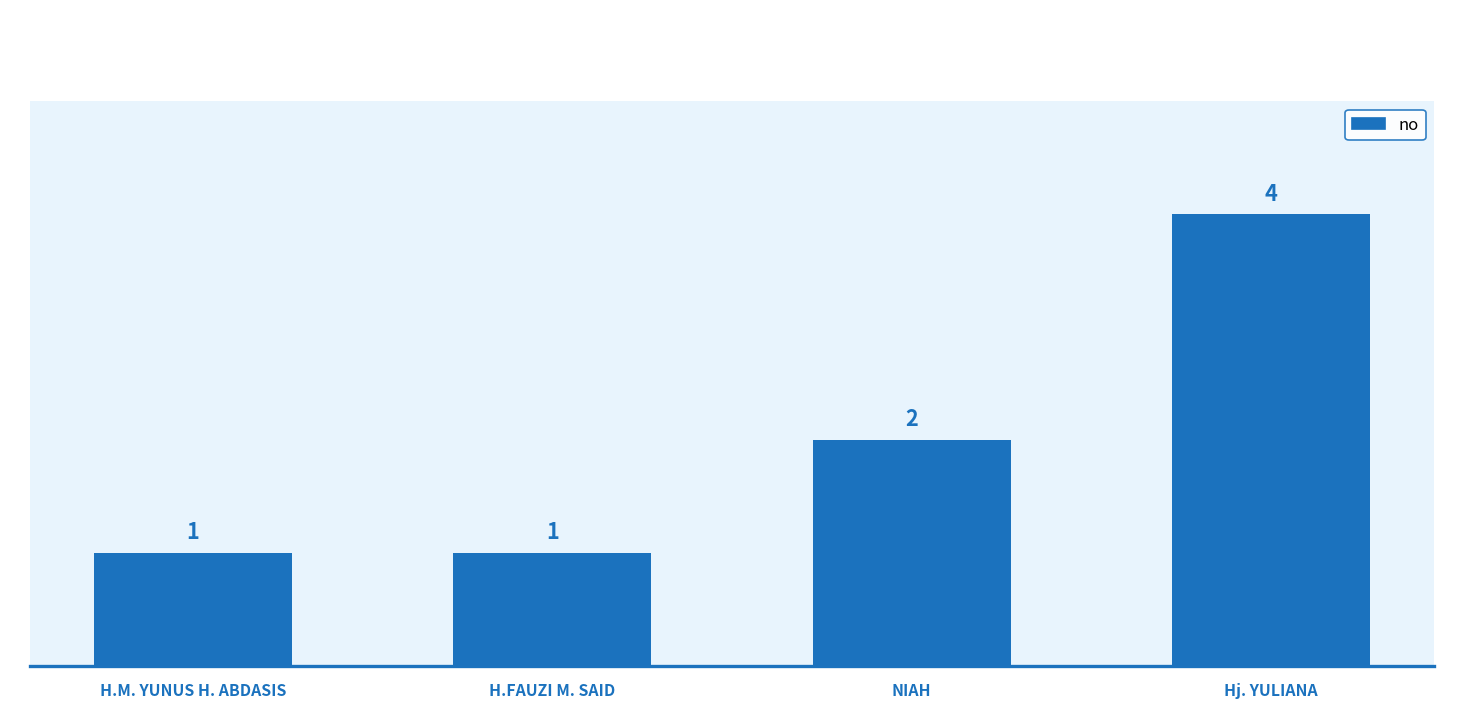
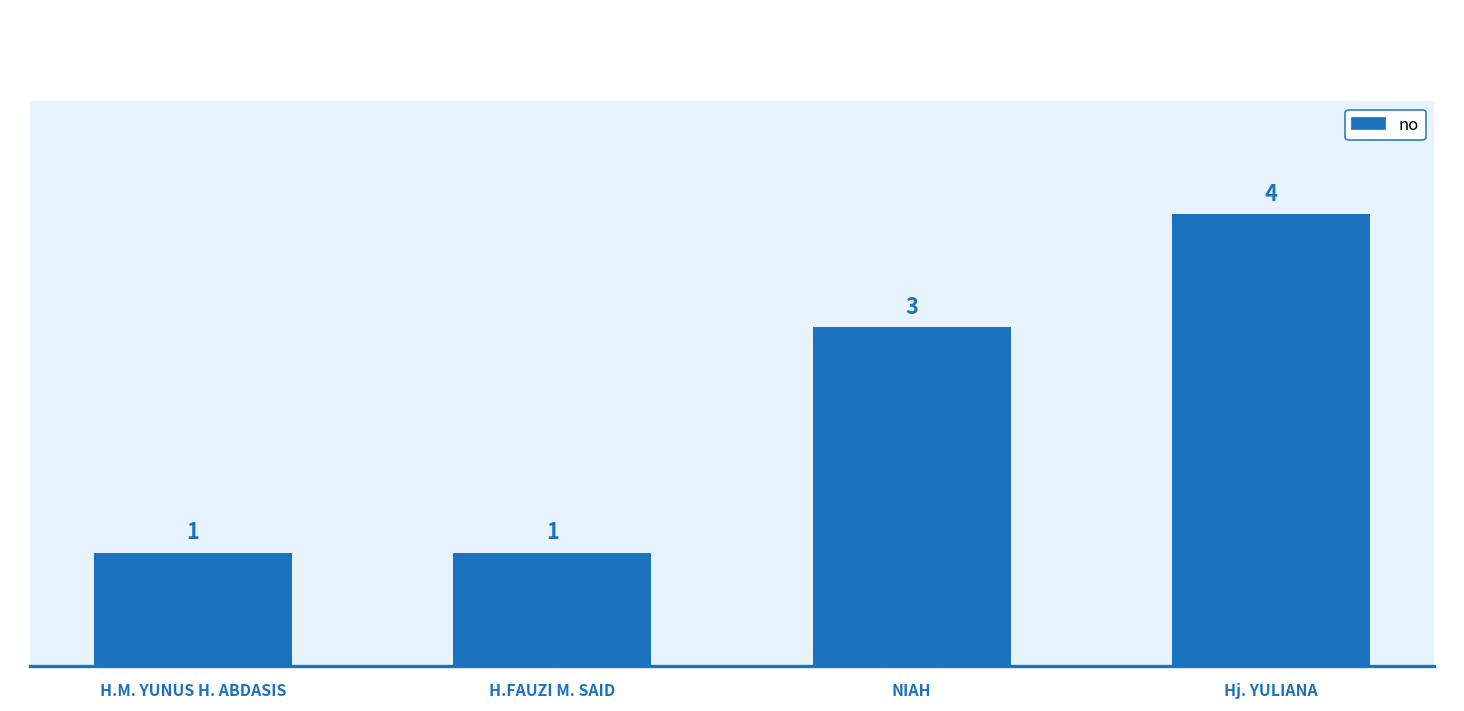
  {
    "H.M. YUNUS H. ABDASIS": 1,
    "H.FAUZI M. SAID": 1,
-   "NIAH": 2,
+   "NIAH": 3,
    "Hj. YULIANA": 4
  }
